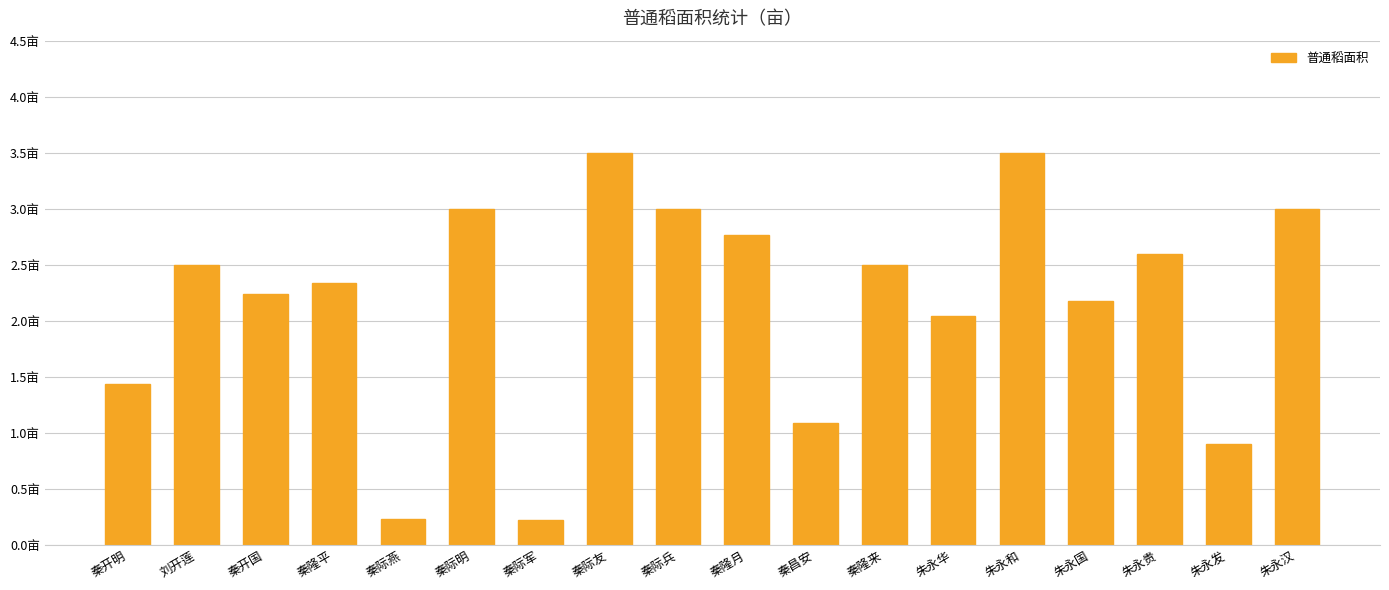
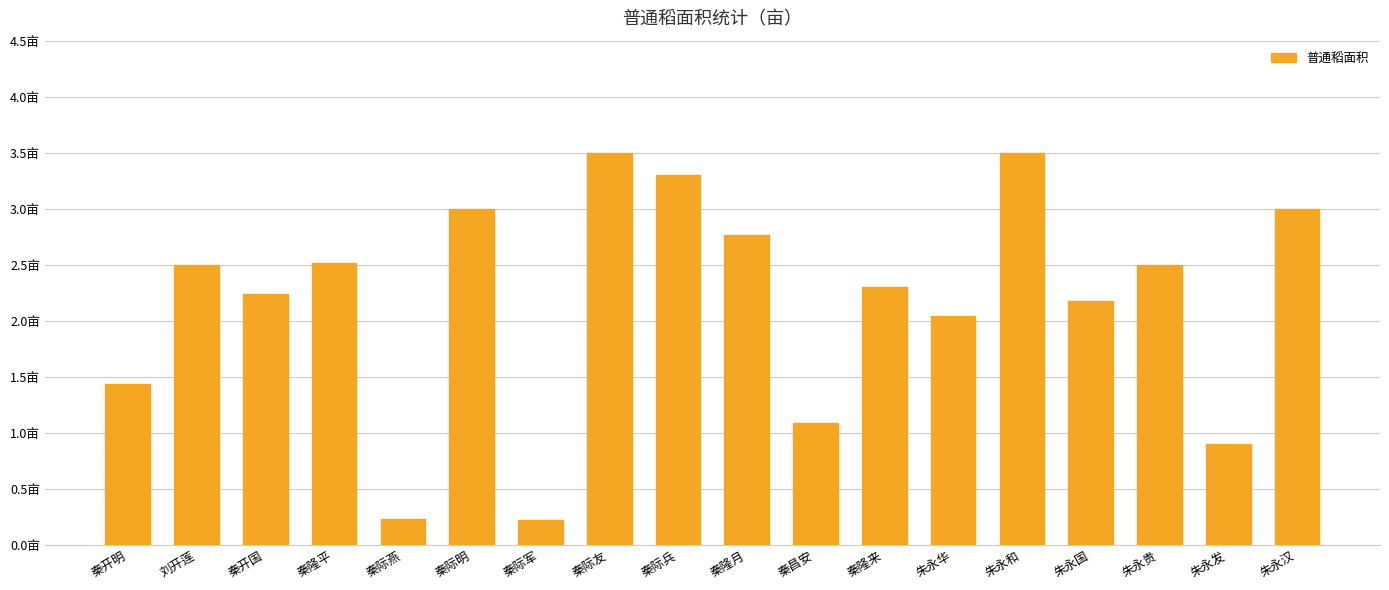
  {
    "秦开明": "1.44亩",
    "刘开莲": "2.50亩",
    "秦开国": "2.24亩",
-   "秦隆平": "2.34亩",
+   "秦隆平": "2.52亩",
    "秦际燕": "0.23亩",
    "秦际明": "3.00亩",
    "秦际军": "0.22亩",
    "秦际友": "3.50亩",
-   "秦际兵": "3.0亩",
+   "秦际兵": "3.3亩",
    "秦隆月": "2.77亩",
    "秦昌安": "1.09亩",
-   "秦隆来": "2.5亩",
+   "秦隆来": "2.3亩",
    "朱永华": "2.04亩",
    "朱永和": "3.50亩",
    "朱永国": "2.18亩",
-   "朱永贵": "2.6亩",
+   "朱永贵": "2.5亩",
    "朱永发": "0.90亩",
    "朱永汉": "3.00亩"
  }
